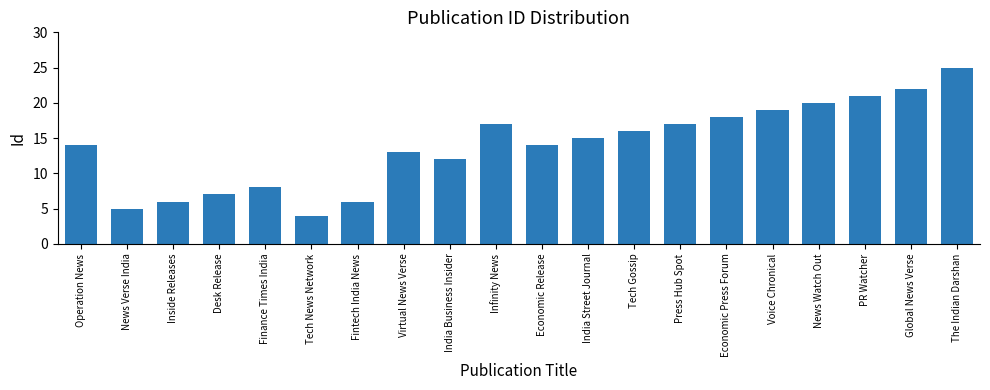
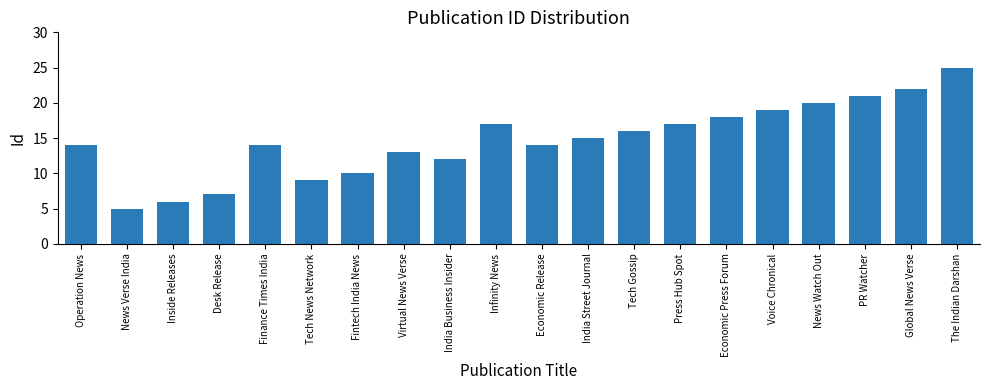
  {
    "Operation News": 14,
    "News Verse India": 5,
    "Inside Releases": 6,
    "Desk Release": 7,
-   "Finance Times India": 8,
-   "Tech News Network": 4,
-   "Fintech India News": 6,
+   "Finance Times India": 14,
+   "Tech News Network": 9,
+   "Fintech India News": 10,
    "Virtual News Verse": 13,
    "India Business Insider": 12,
    "Infinity News": 17,
    "Economic Release": 14,
    "India Street Journal": 15,
    "Tech Gossip": 16,
    "Press Hub Spot": 17,
    "Economic Press Forum": 18,
    "Voice Chronical": 19,
    "News Watch Out": 20,
    "PR Watcher": 21,
    "Global News Verse": 22,
    "The Indian Darshan": 25
  }
